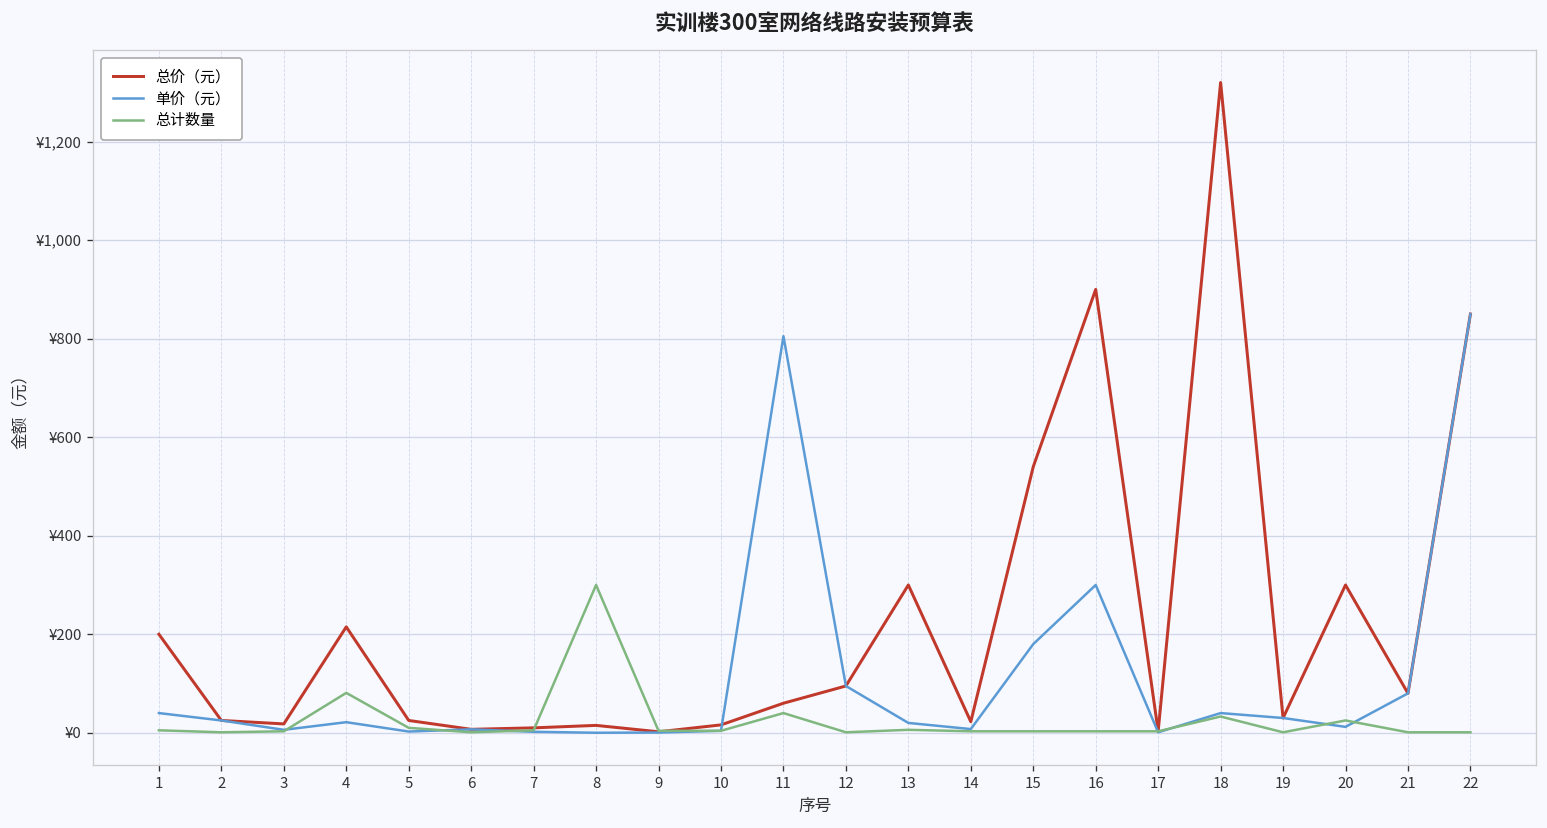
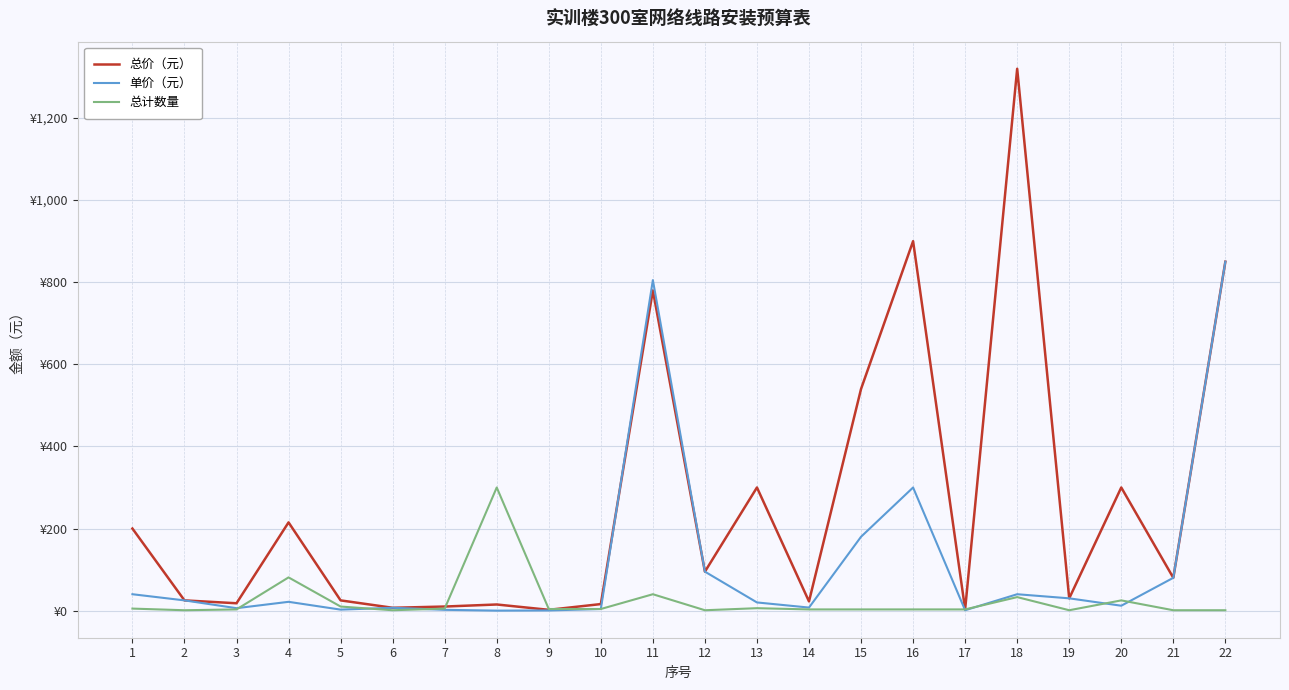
  {
    "总价（元）": {
      "1": "¥200",
      "3": "¥20",
      "4": "¥220",
      "5": "¥30",
      "8": "¥20",
      "10": "¥20",
-     "11": "¥60",
+     "11": "¥780",
      "13": "¥300",
      "14": "¥20",
      "15": "¥540",
      "16": "¥900",
      "18": "¥1,320",
      "20": "¥300"
    },
    "单价（元）": {
      "1": "¥40",
      "4": "¥20",
      "5": "¥0",
      "8": "¥0",
      "11": "¥810",
      "13": "¥20",
      "15": "¥180",
      "16": "¥300",
      "18": "¥40",
      "20": "¥10"
    },
    "总计数量": {
      "1": "¥10",
      "2": "¥0",
      "4": "¥80",
      "5": "¥10",
      "8": "¥300",
      "11": "¥40",
      "12": "¥0",
      "13": "¥10",
      "15": "¥0",
      "16": "¥0",
      "18": "¥30",
      "19": "¥0",
      "20": "¥30",
      "21": "¥0",
      "22": "¥0"
    }
  }
